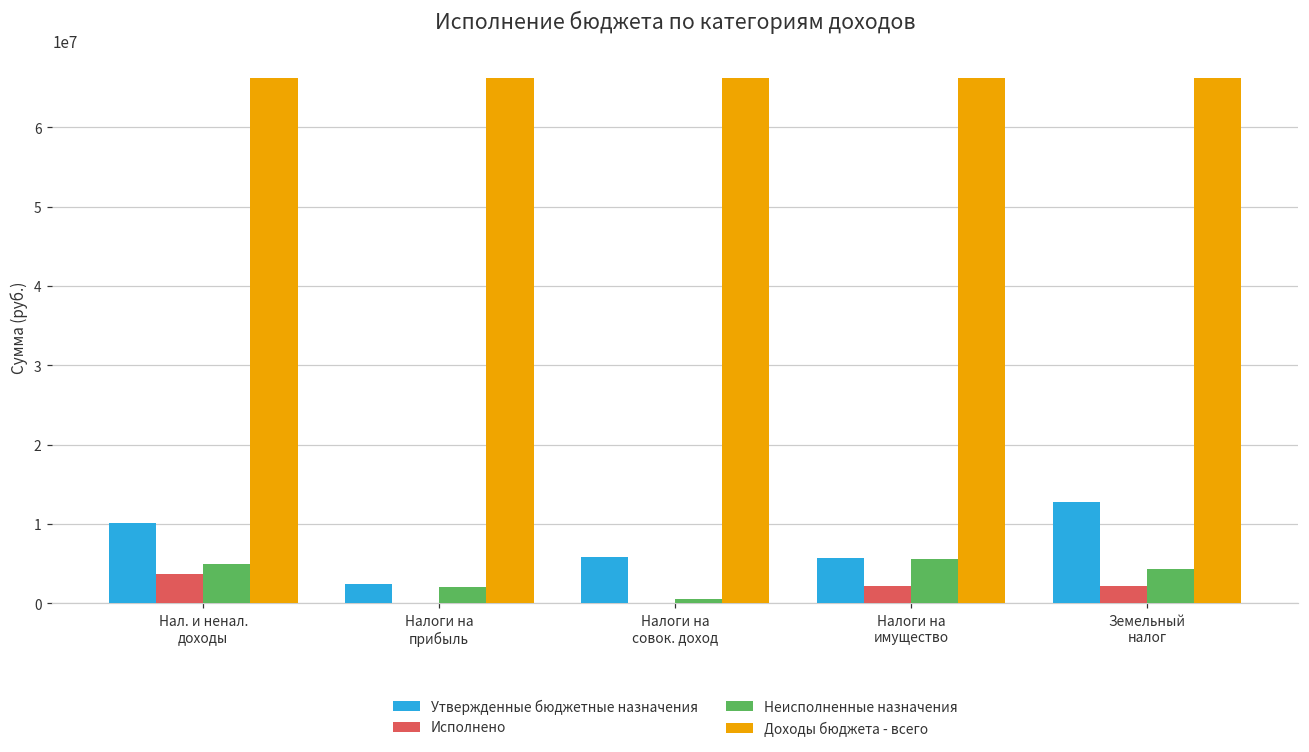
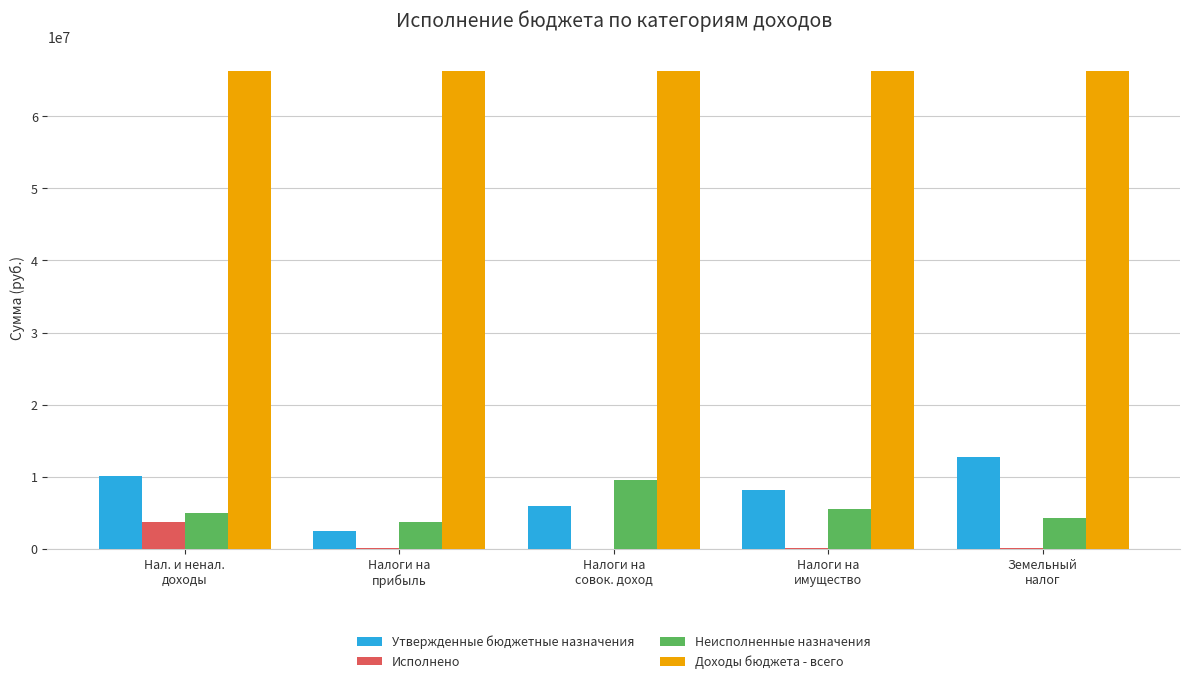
  {
    "Утвержденные бюджетные назначения": {
      "Нал. и ненал. доходы": 10000000,
      "Налоги на прибыль": 2000000,
      "Налоги на совок. доход": 6000000,
-     "Налоги на имущество": 6000000,
+     "Налоги на имущество": 8000000,
      "Земельный налог": 13000000
    },
    "Исполнено": {
      "Нал. и ненал. доходы": 4000000,
      "Налоги на совок. доход": 0,
-     "Налоги на имущество": 2000000,
-     "Земельный налог": 2000000
+     "Налоги на имущество": 0,
+     "Земельный налог": 0
    },
    "Неисполненные назначения": {
      "Нал. и ненал. доходы": 5000000,
-     "Налоги на прибыль": 2000000,
-     "Налоги на совок. доход": 1000000,
+     "Налоги на прибыль": 4000000,
+     "Налоги на совок. доход": 10000000,
      "Налоги на имущество": 6000000,
      "Земельный налог": 4000000
    },
    "Доходы бюджета - всего": {
      "Нал. и ненал. доходы": 66000000,
      "Налоги на прибыль": 66000000,
      "Налоги на совок. доход": 66000000,
      "Налоги на имущество": 66000000,
      "Земельный налог": 66000000
    }
  }
